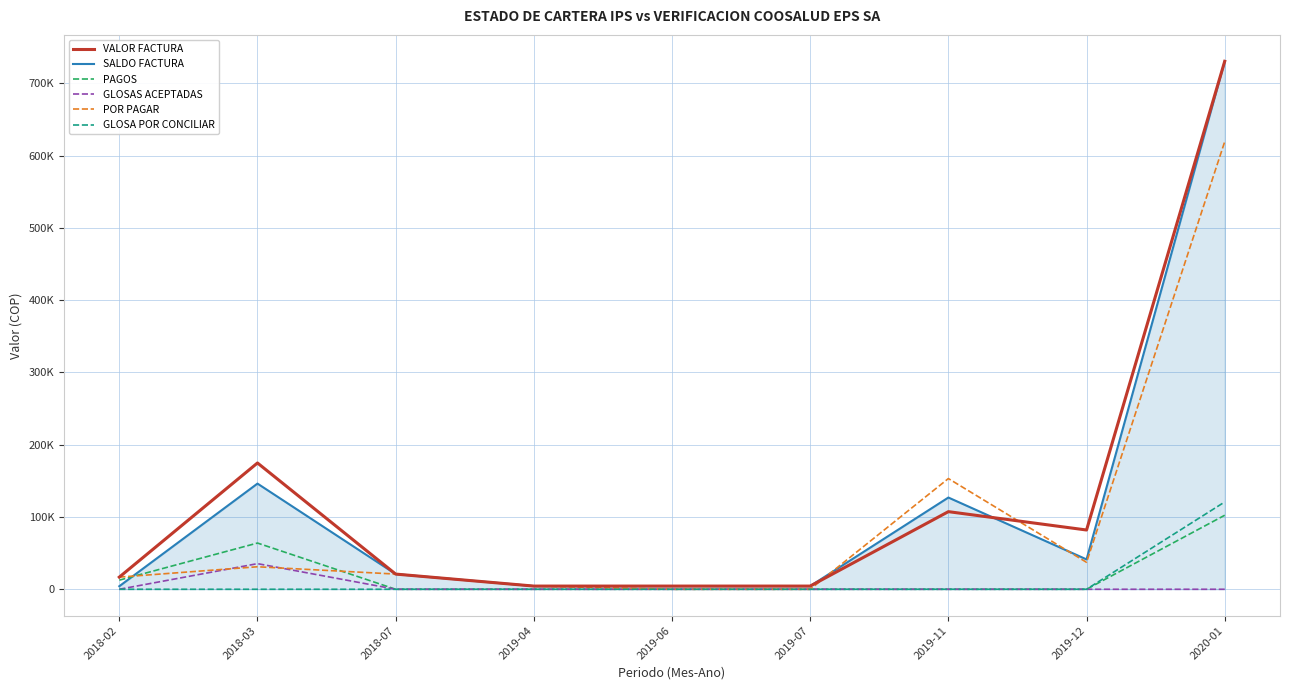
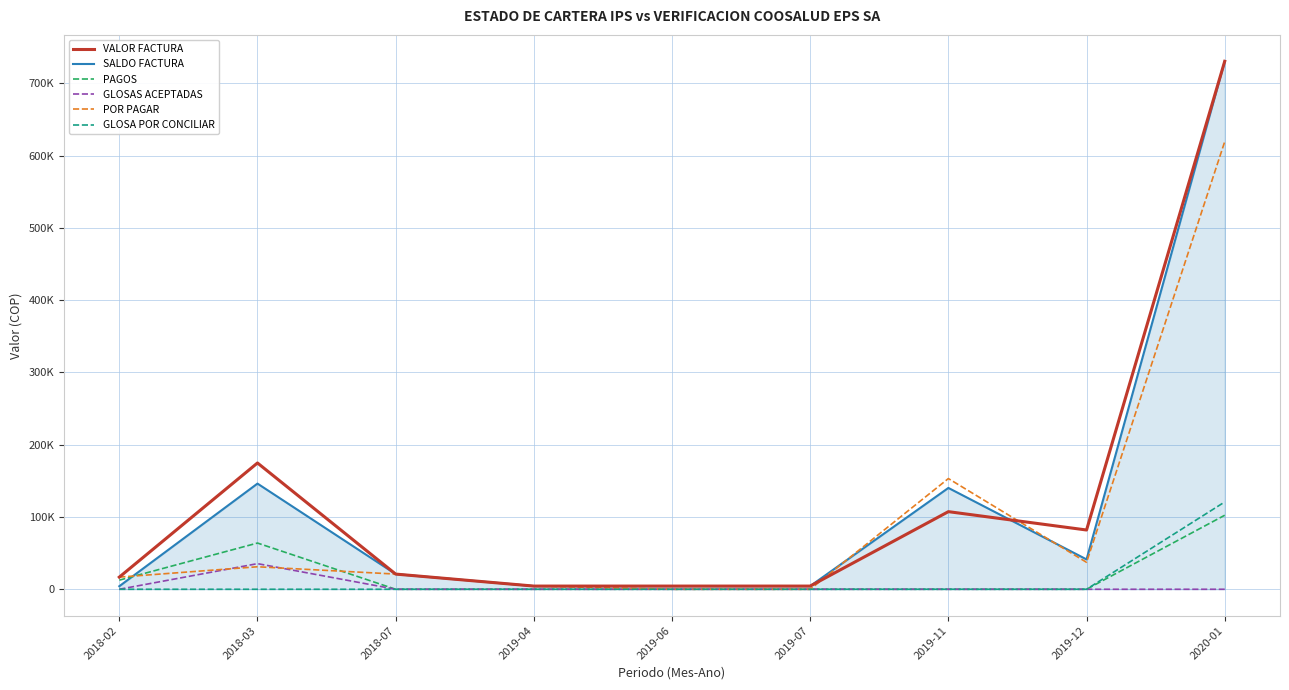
  {
    "VALOR FACTURA": {
      "2018-03": 170000,
      "2019-11": 110000,
      "2019-12": 80000
    },
    "SALDO FACTURA": {
      "2018-02": 0,
      "2018-03": 150000,
-     "2019-11": 130000,
+     "2019-11": 140000,
      "2019-12": 40000
    },
    "GLOSAS ACEPTADAS": {
      "2018-03": 40000,
      "2020-01": 0
    },
    "POR PAGAR": {
      "2018-03": 30000,
      "2019-11": 150000,
      "2019-12": 40000,
      "2020-01": 620000
    }
  }
